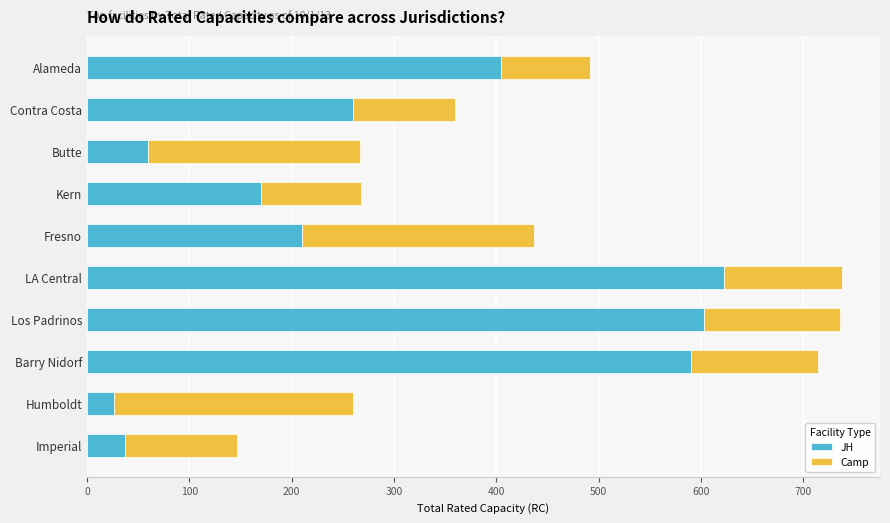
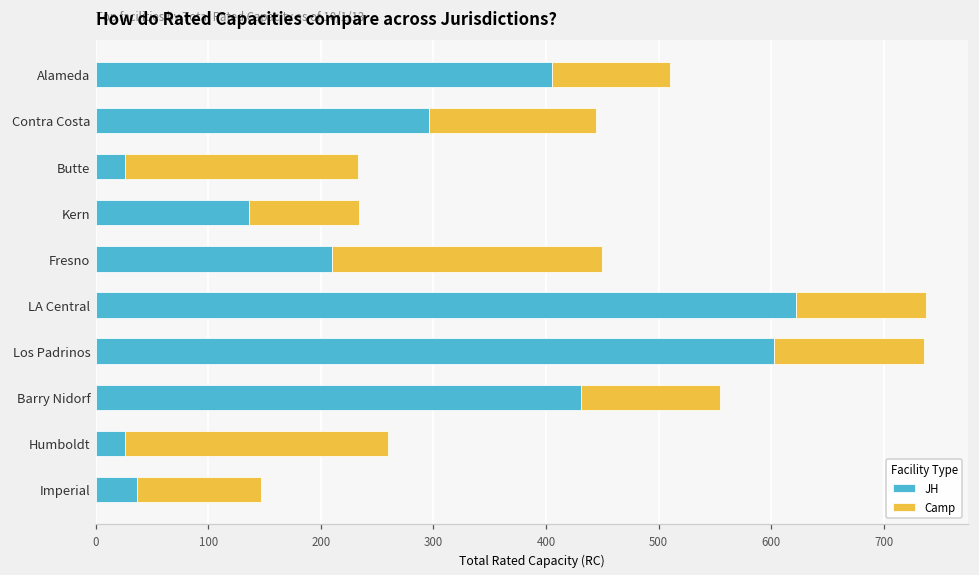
  {
    "JH": {
      "Alameda": 405,
-     "Contra Costa": 260,
-     "Butte": 60,
-     "Kern": 170,
+     "Contra Costa": 296,
+     "Butte": 26,
+     "Kern": 136,
      "Fresno": 210,
      "LA Central": 622,
      "Los Padrinos": 603,
-     "Barry Nidorf": 590,
+     "Barry Nidorf": 431,
      "Humboldt": 26,
      "Imperial": 37
    },
    "Camp": {
-     "Alameda": 87,
-     "Contra Costa": 100,
+     "Alameda": 105,
+     "Contra Costa": 148,
      "Butte": 207,
      "Kern": 98,
-     "Fresno": 227,
+     "Fresno": 240,
      "LA Central": 116,
      "Los Padrinos": 133,
      "Barry Nidorf": 124,
      "Humboldt": 234,
      "Imperial": 110
    }
  }
